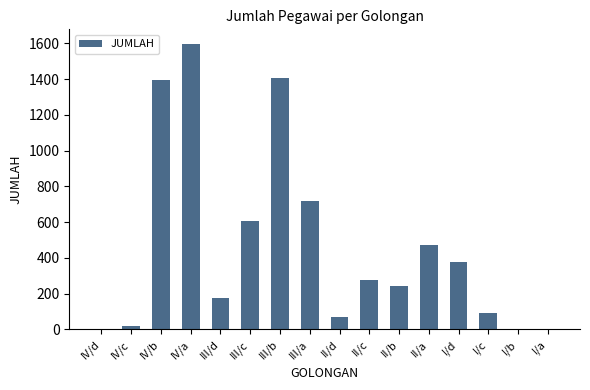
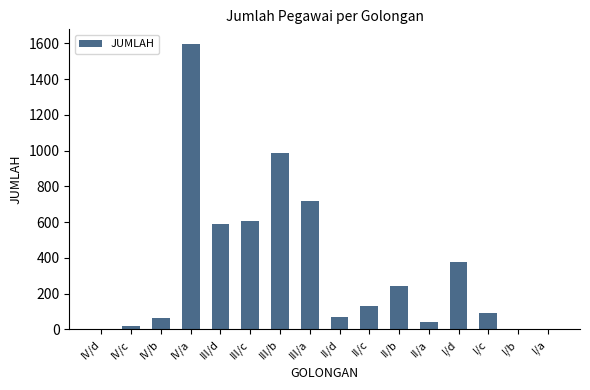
  {
    "IV/c": 20,
-   "IV/b": 1400,
+   "IV/b": 70,
    "IV/a": 1600,
-   "III/d": 180,
+   "III/d": 590,
    "III/c": 600,
-   "III/b": 1410,
+   "III/b": 990,
    "III/a": 720,
    "II/d": 70,
-   "II/c": 280,
+   "II/c": 130,
    "II/b": 240,
-   "II/a": 470,
+   "II/a": 40,
    "I/d": 380,
    "I/c": 90
  }
